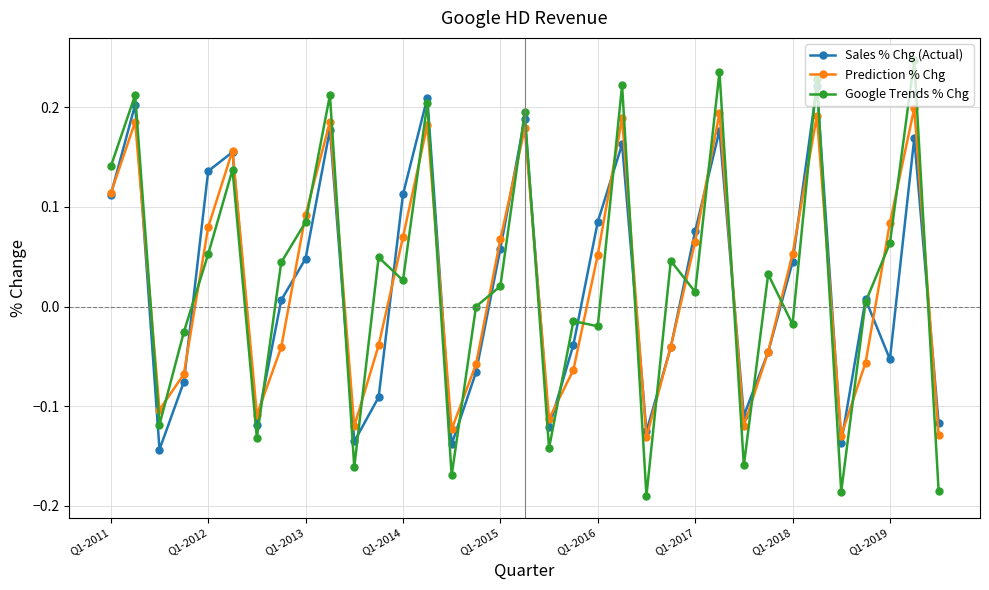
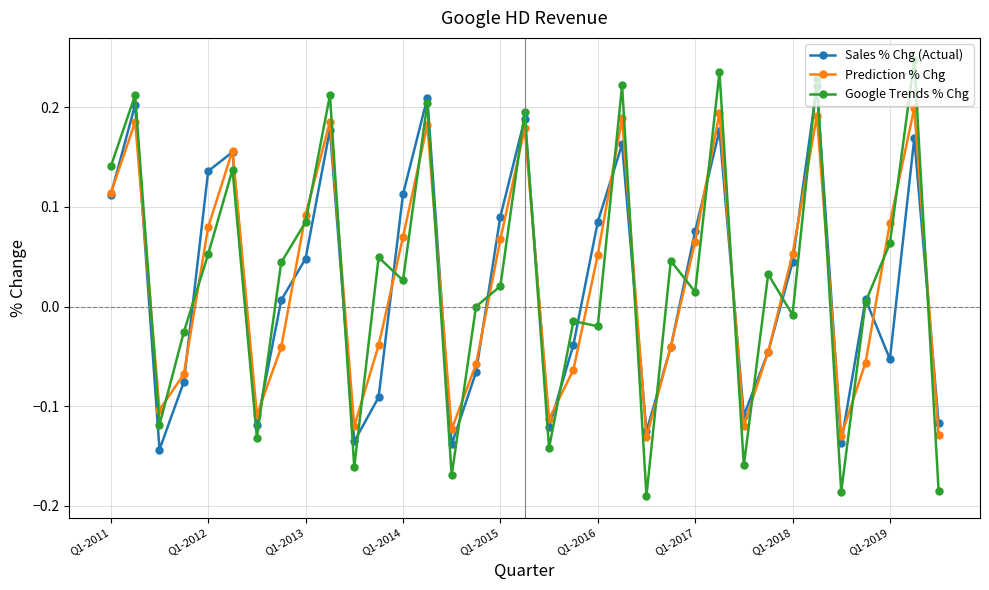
  {
    "Sales % Chg (Actual)": {
      "Q1-2012": 0.14,
      "Q1-2013": 0.05,
      "Q1-2014": 0.11,
-     "Q1-2015": 0.06,
+     "Q1-2015": 0.09,
      "Q1-2016": 0.08,
      "Q1-2017": 0.08,
      "Q1-2018": 0.04,
      "Q1-2019": -0.05
    },
    "Prediction % Chg": {
      "Q1-2012": 0.08,
      "Q1-2013": 0.09,
      "Q1-2014": 0.07,
      "Q1-2015": 0.07,
      "Q1-2016": 0.05,
      "Q1-2017": 0.07,
      "Q1-2018": 0.05,
      "Q1-2019": 0.08
    },
    "Google Trends % Chg": {
      "Q1-2011": 0.14,
      "Q1-2012": 0.05,
      "Q1-2013": 0.08,
      "Q1-2014": 0.03,
      "Q1-2015": 0.02,
      "Q1-2016": -0.02,
      "Q1-2017": 0.01,
-     "Q1-2018": -0.02,
+     "Q1-2018": -0.01,
      "Q1-2019": 0.06
    }
  }
